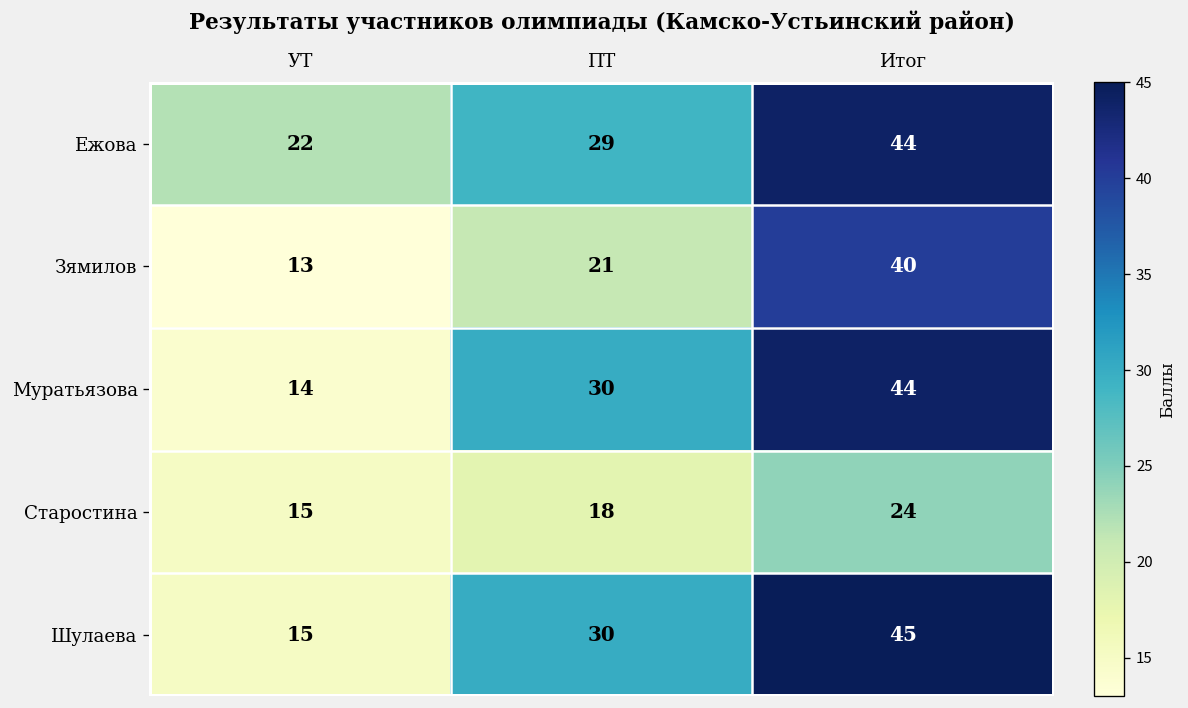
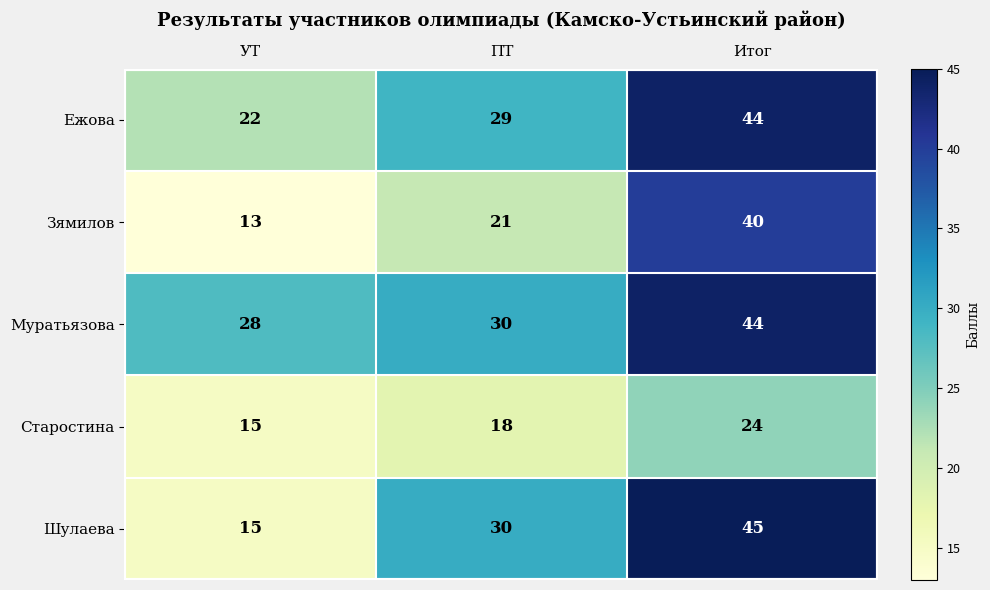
  {
    "Ежова": {
      "УТ": 22,
      "ПТ": 29,
      "Итог": 44
    },
    "Зямилов": {
      "УТ": 13,
      "ПТ": 21,
      "Итог": 40
    },
    "Муратьязова": {
-     "УТ": 14,
+     "УТ": 28,
      "ПТ": 30,
      "Итог": 44
    },
    "Старостина": {
      "УТ": 15,
      "ПТ": 18,
      "Итог": 24
    },
    "Шулаева": {
      "УТ": 15,
      "ПТ": 30,
      "Итог": 45
    }
  }
